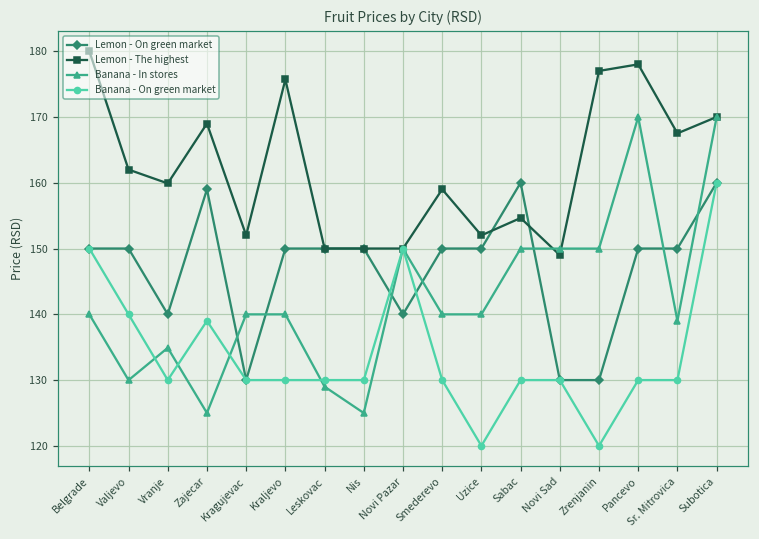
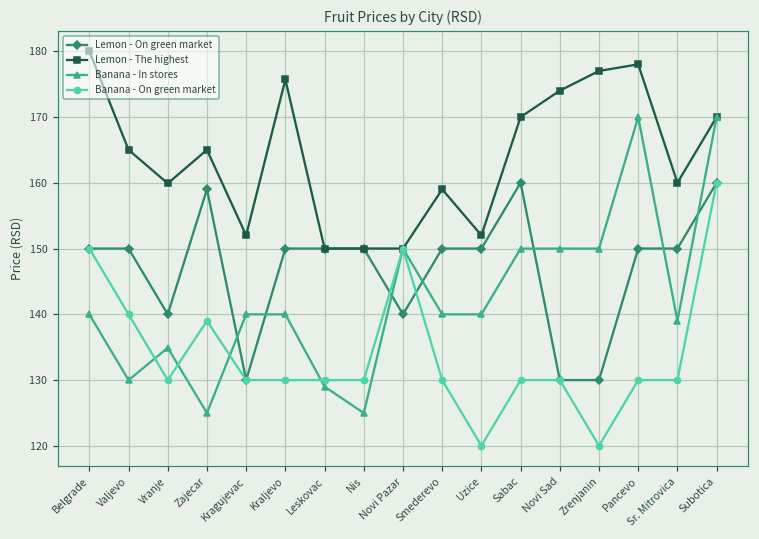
  {
    "Lemon - The highest": {
-     "Valjevo": 162,
+     "Valjevo": 165,
      "Vranje": 160,
-     "Zajecar": 169,
+     "Zajecar": 165,
      "Kragujevac": 152,
      "Kraljevo": 176,
      "Smederevo": 159,
      "Uzice": 152,
-     "Sabac": 155,
-     "Novi Sad": 149,
+     "Sabac": 170,
+     "Novi Sad": 174,
      "Zrenjanin": 177,
      "Pancevo": 178,
-     "Sr. Mitrovica": 168
+     "Sr. Mitrovica": 160
    }
  }
